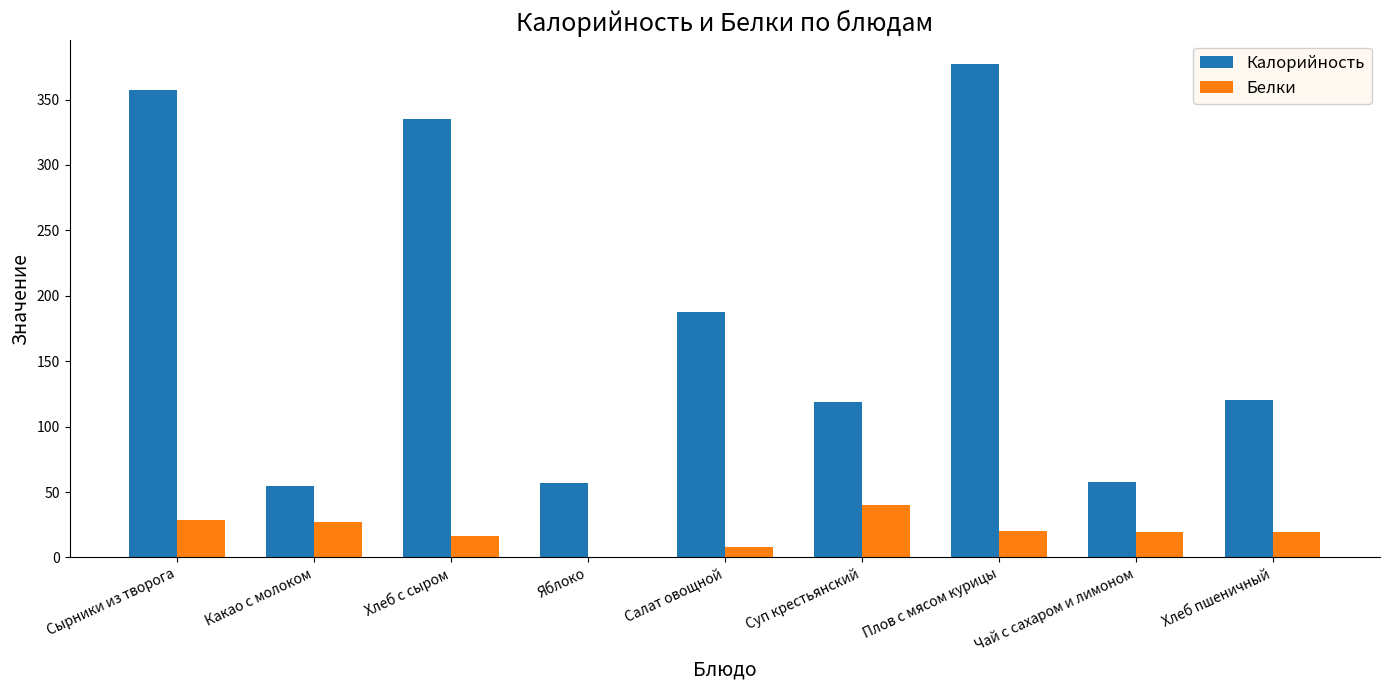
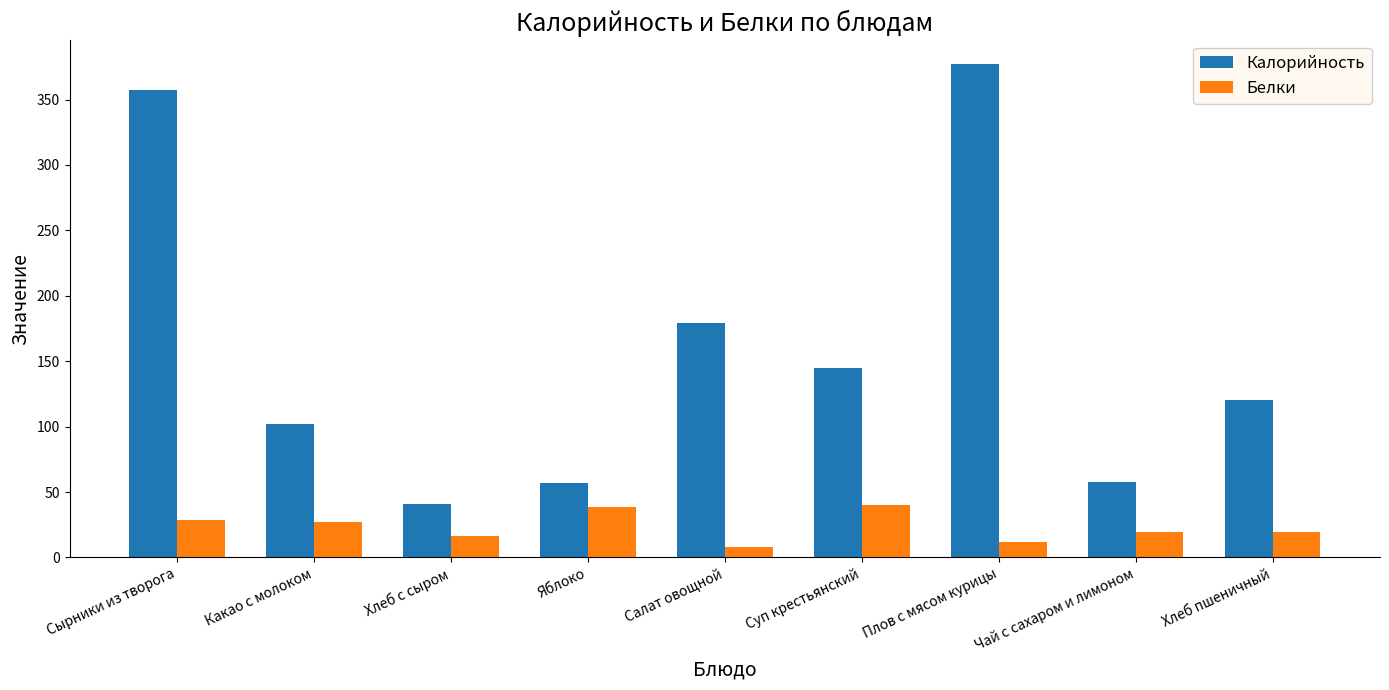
  {
    "Калорийность": {
      "Сырники из творога": 357,
-     "Какао с молоком": 55,
-     "Хлеб с сыром": 335,
+     "Какао с молоком": 102,
+     "Хлеб с сыром": 41,
      "Яблоко": 57,
-     "Салат овощной": 187,
-     "Суп крестьянский": 119,
+     "Салат овощной": 179,
+     "Суп крестьянский": 145,
      "Плов с мясом курицы": 377,
      "Чай с сахаром и лимоном": 57,
      "Хлеб пшеничный": 120
    },
    "Белки": {
      "Сырники из творога": 28,
      "Какао с молоком": 27,
      "Хлеб с сыром": 16,
-     "Яблоко": 1,
+     "Яблоко": 38,
      "Салат овощной": 8,
      "Суп крестьянский": 40,
-     "Плов с мясом курицы": 20,
+     "Плов с мясом курицы": 12,
      "Чай с сахаром и лимоном": 19,
      "Хлеб пшеничный": 20
    }
  }
